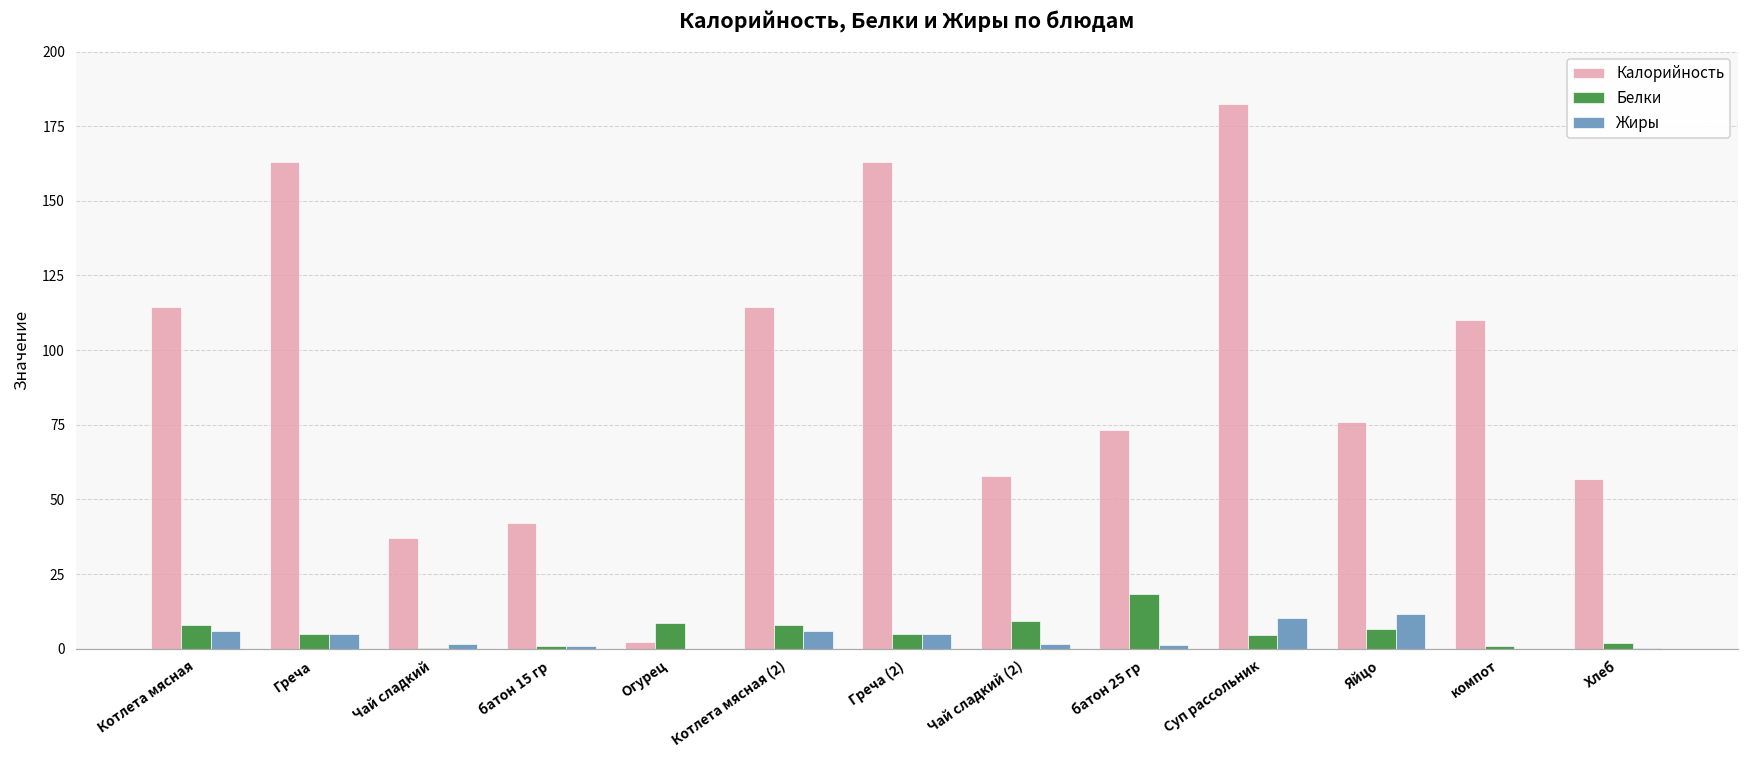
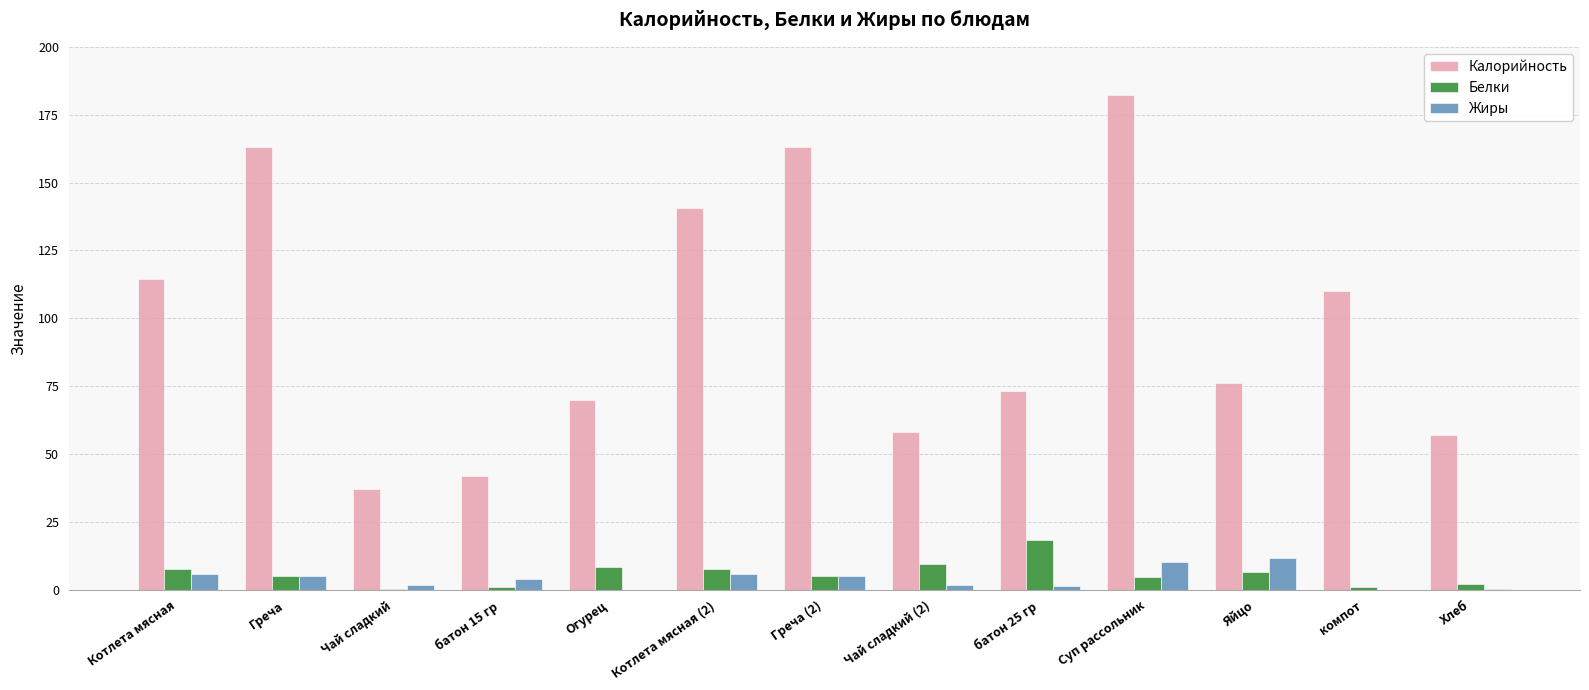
  {
    "Калорийность": {
      "Котлета мясная": 114,
      "Греча": 163,
      "Чай сладкий": 37,
      "батон 15 гр": 42,
-     "Огурец": 2,
-     "Котлета мясная (2)": 114,
+     "Огурец": 70,
+     "Котлета мясная (2)": 141,
      "Греча (2)": 163,
      "Чай сладкий (2)": 58,
      "батон 25 гр": 73,
      "Суп рассольник": 182,
      "Яйцо": 76,
      "компот": 110,
      "Хлеб": 57
    },
    "Белки": {
      "Котлета мясная": 8,
      "Греча": 5,
      "батон 15 гр": 1,
      "Огурец": 9,
      "Котлета мясная (2)": 8,
      "Греча (2)": 5,
      "Чай сладкий (2)": 9,
      "батон 25 гр": 18,
      "Суп рассольник": 5,
      "Яйцо": 7,
      "компот": 1,
      "Хлеб": 2
    },
    "Жиры": {
      "Котлета мясная": 6,
      "Греча": 5,
      "Чай сладкий": 2,
-     "батон 15 гр": 1,
+     "батон 15 гр": 4,
      "Огурец": 0,
      "Котлета мясная (2)": 6,
      "Греча (2)": 5,
      "Чай сладкий (2)": 2,
      "батон 25 гр": 1,
      "Суп рассольник": 10,
      "Яйцо": 12
    }
  }
